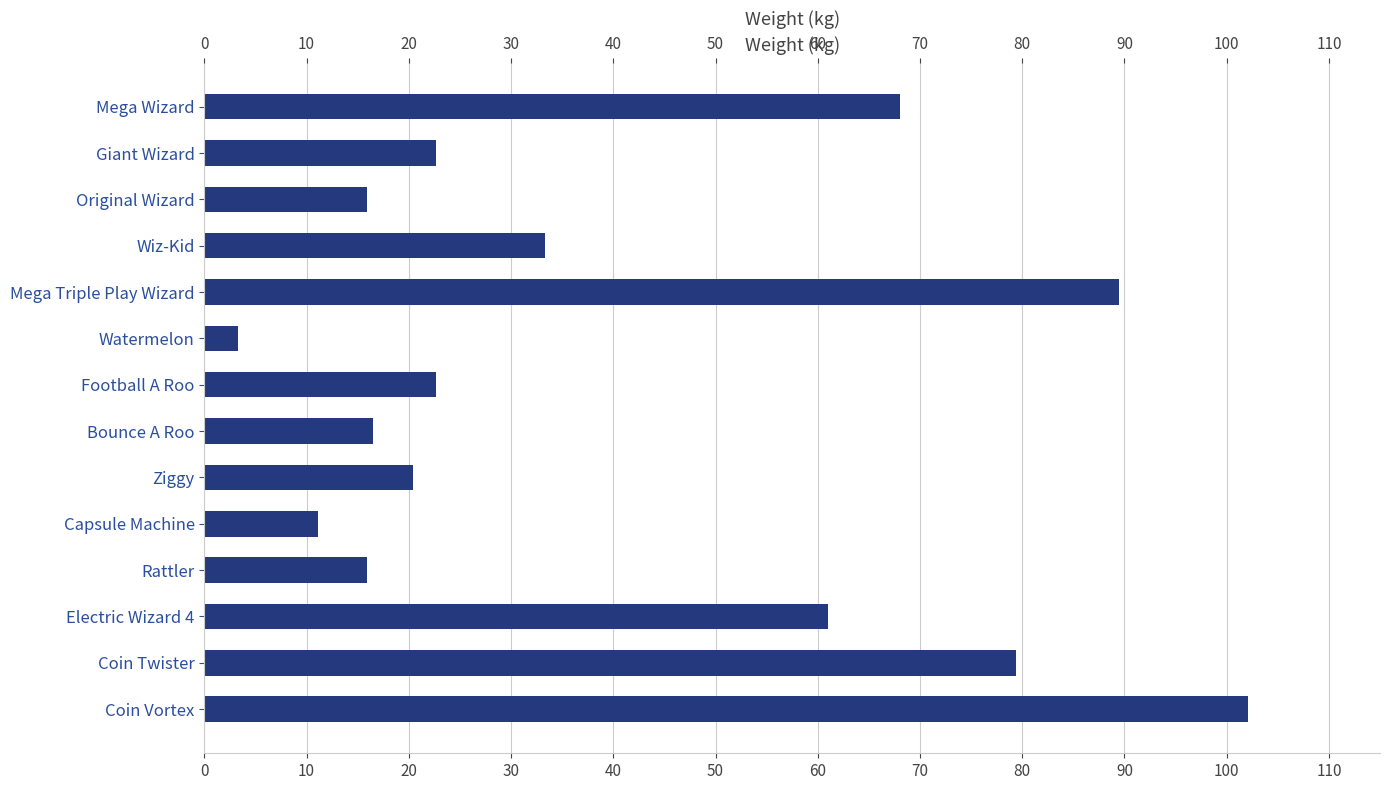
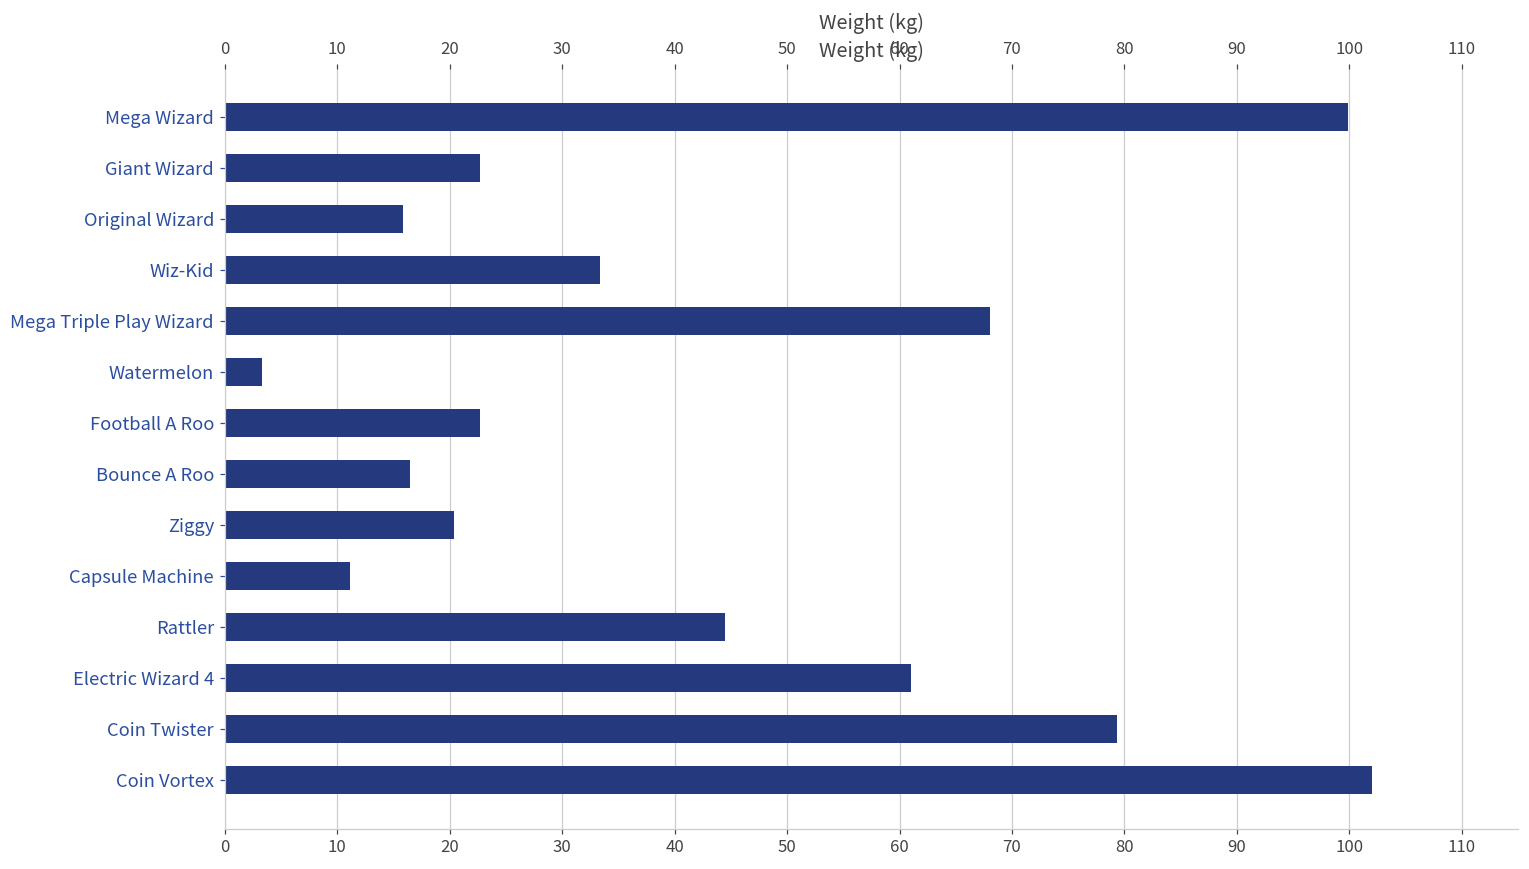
  {
-   "Mega Wizard": 68.0,
+   "Mega Wizard": 99.9,
    "Giant Wizard": 22.7,
    "Original Wizard": 15.9,
    "Wiz-Kid": 33.4,
-   "Mega Triple Play Wizard": 89.4,
+   "Mega Triple Play Wizard": 68.0,
    "Watermelon": 3.3,
    "Football A Roo": 22.7,
    "Bounce A Roo": 16.5,
    "Ziggy": 20.4,
    "Capsule Machine": 11.1,
-   "Rattler": 15.9,
+   "Rattler": 44.5,
    "Electric Wizard 4": 61.0,
    "Coin Twister": 79.4,
    "Coin Vortex": 102.1
  }
